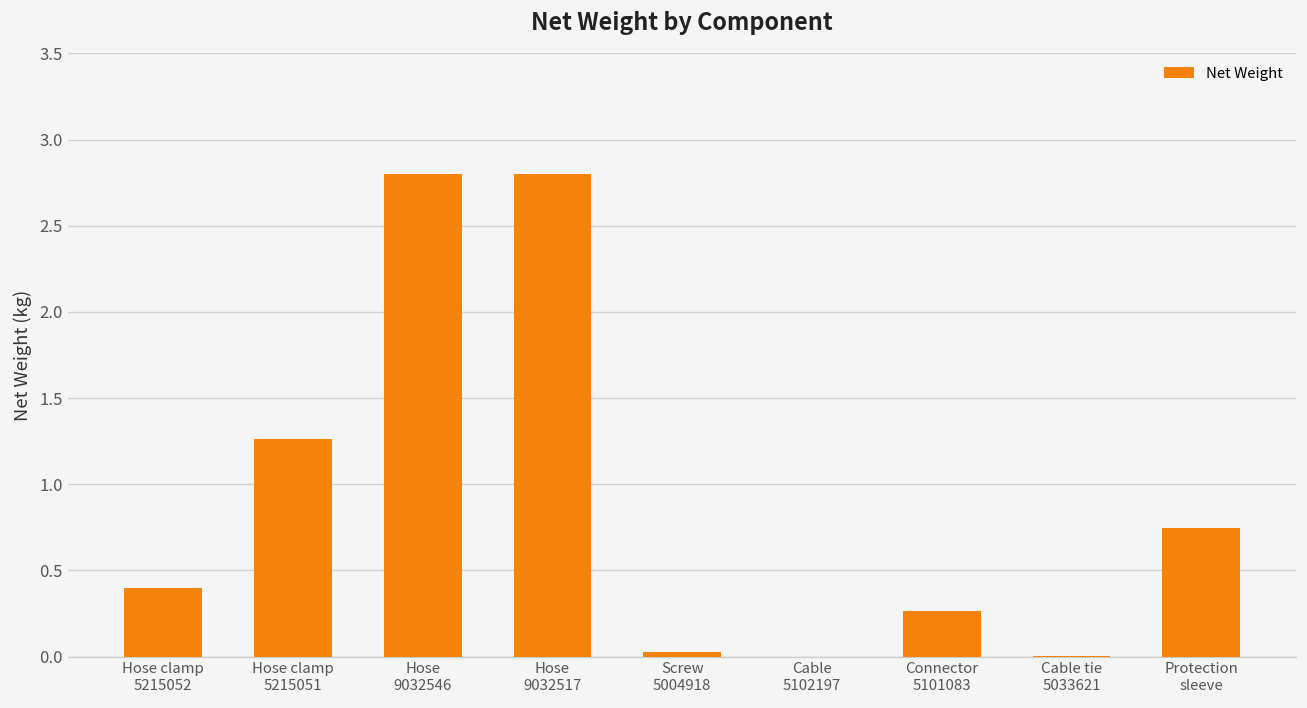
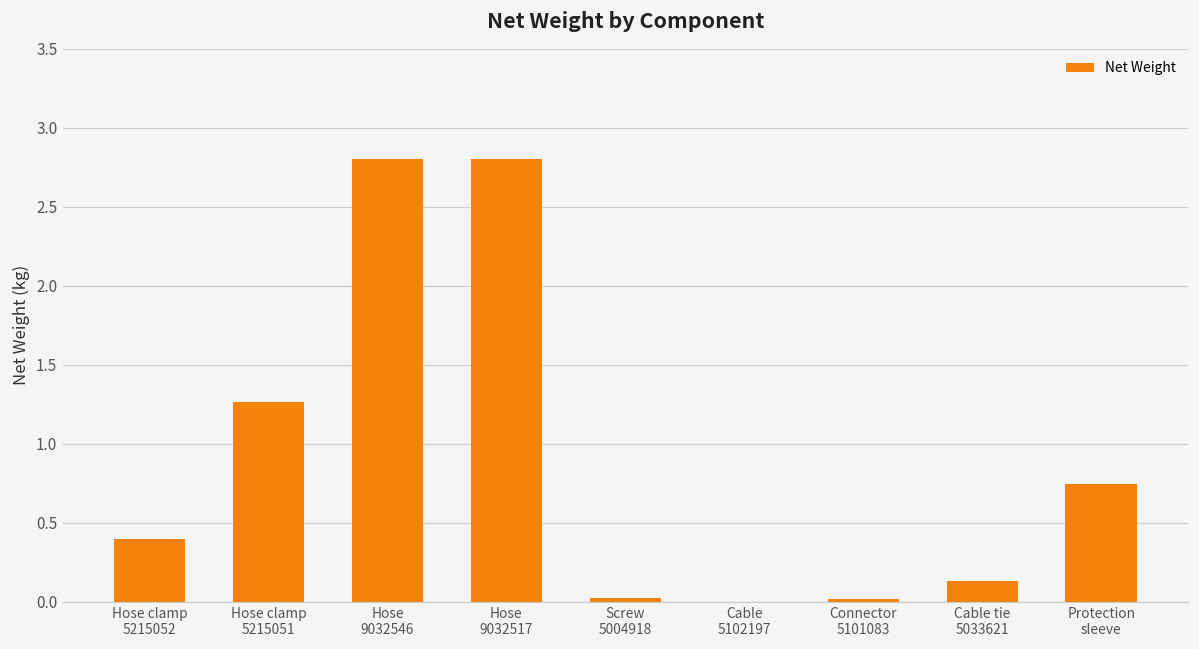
  {
    "Hose clamp 5215052": 0.40,
    "Hose clamp 5215051": 1.26,
    "Hose 9032546": 2.80,
    "Hose 9032517": 2.80,
    "Screw 5004918": 0.03,
    "Cable 5102197": 0.00,
-   "Connector 5101083": 0.26,
-   "Cable tie 5033621": 0.00,
+   "Connector 5101083": 0.02,
+   "Cable tie 5033621": 0.13,
    "Protection sleeve": 0.75
  }
